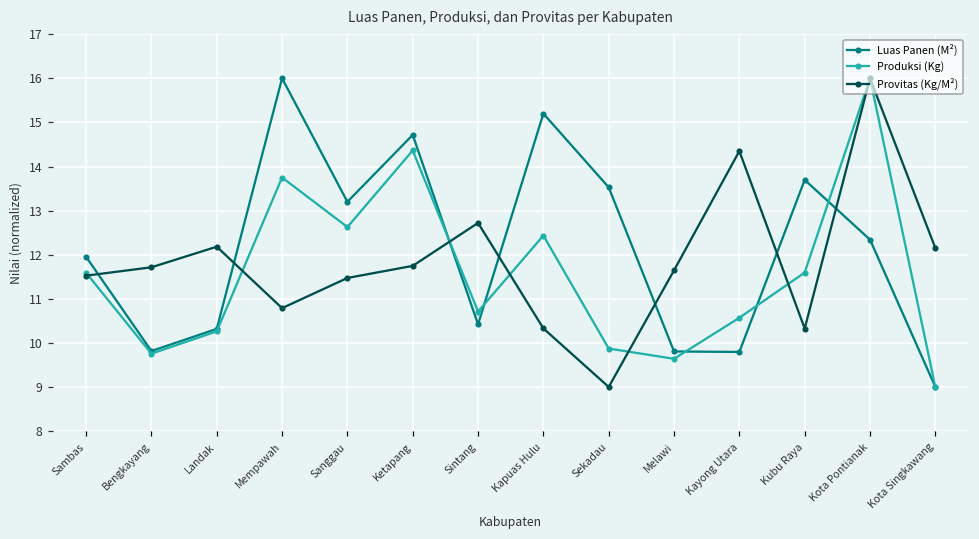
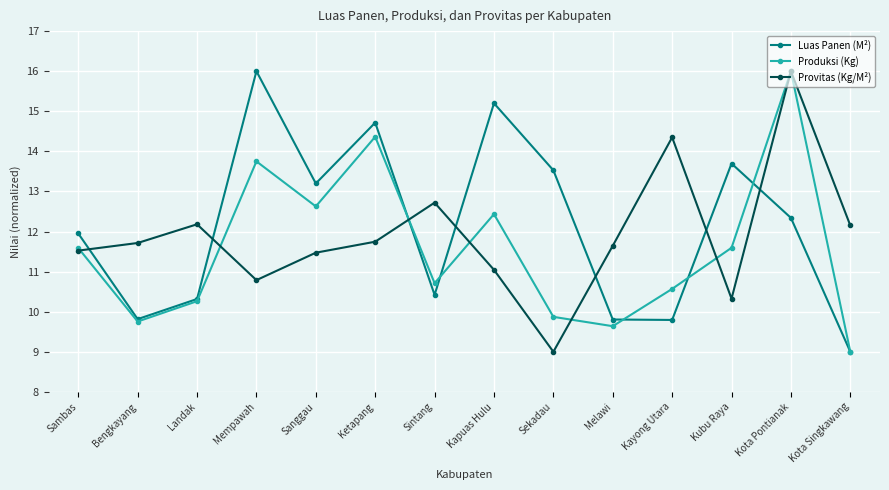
  {
    "Luas Panen (M²)": {
      "Sambas": 12.0,
      "Mempawah": 16.0,
      "Sanggau": 13.2,
      "Ketapang": 14.7,
      "Sintang": 10.4,
      "Kapuas Hulu": 15.2,
      "Sekadau": 13.5,
      "Melawi": 9.8,
      "Kayong Utara": 9.8,
      "Kubu Raya": 13.7,
      "Kota Pontianak": 12.3
    },
    "Produksi (Kg)": {
      "Sambas": 11.6,
      "Mempawah": 13.8,
      "Sanggau": 12.6,
      "Ketapang": 14.4,
      "Sintang": 10.7,
      "Kapuas Hulu": 12.4,
      "Sekadau": 9.9,
      "Melawi": 9.6,
      "Kayong Utara": 10.6,
      "Kubu Raya": 11.6
    },
    "Provitas (Kg/M²)": {
      "Sambas": 11.5,
      "Bengkayang": 11.7,
      "Landak": 12.2,
      "Mempawah": 10.8,
      "Sanggau": 11.5,
      "Ketapang": 11.7,
      "Sintang": 12.7,
-     "Kapuas Hulu": 10.3,
+     "Kapuas Hulu": 11.0,
      "Sekadau": 9.0,
      "Melawi": 11.6,
      "Kayong Utara": 14.3,
      "Kubu Raya": 10.3,
      "Kota Singkawang": 12.2
    }
  }
